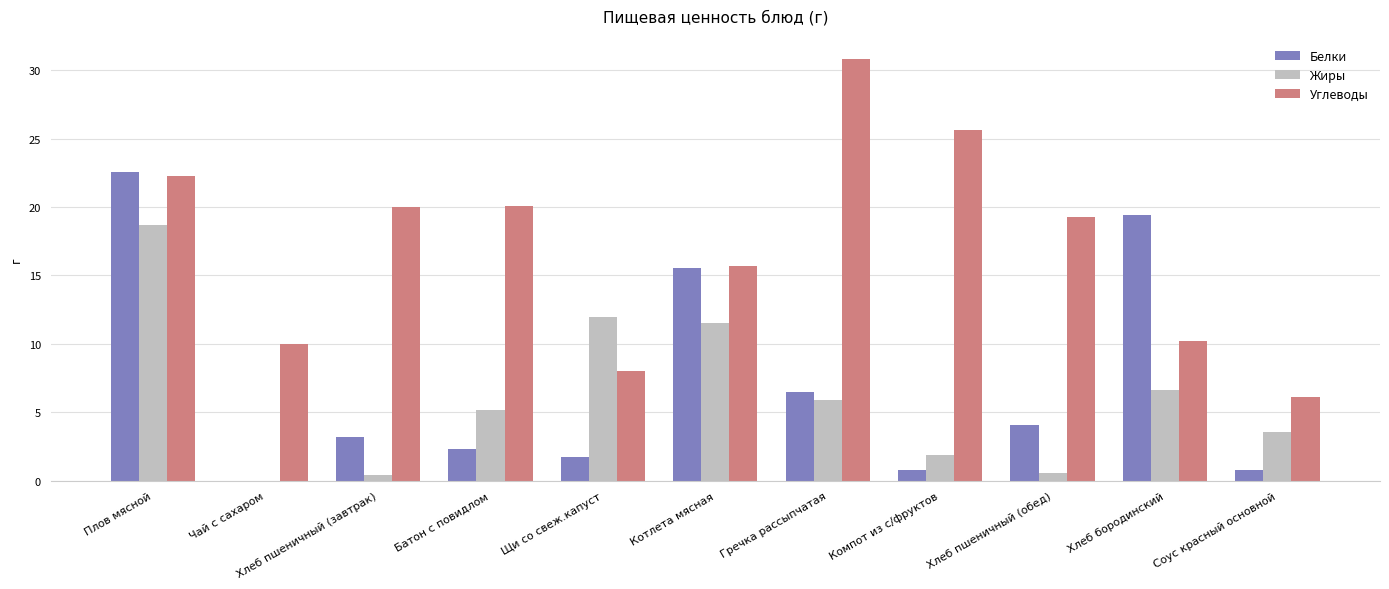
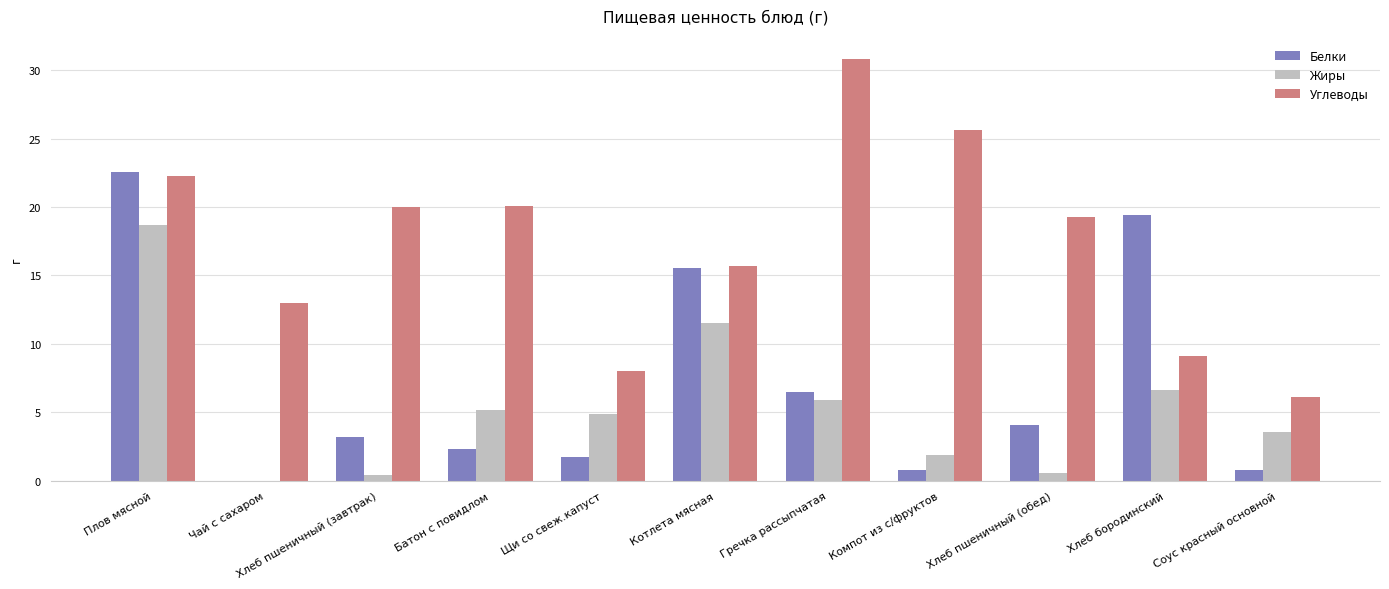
  {
    "Белки": {
      "Плов мясной": 22.5,
      "Чай с сахаром": 0.0,
      "Хлеб пшеничный (завтрак)": 3.2,
      "Батон с повидлом": 2.3,
      "Щи со свеж.капуст": 1.8,
      "Котлета мясная": 15.6,
      "Гречка рассыпчатая": 6.5,
      "Компот из с/фруктов": 0.8,
      "Хлеб пшеничный (обед)": 4.1,
      "Хлеб бородинский": 19.4,
      "Соус красный основной": 0.8
    },
    "Жиры": {
      "Плов мясной": 18.7,
      "Чай с сахаром": 0.0,
      "Хлеб пшеничный (завтрак)": 0.4,
      "Батон с повидлом": 5.2,
-     "Щи со свеж.капуст": 12.0,
+     "Щи со свеж.капуст": 4.9,
      "Котлета мясная": 11.6,
      "Гречка рассыпчатая": 5.9,
      "Компот из с/фруктов": 1.9,
      "Хлеб пшеничный (обед)": 0.6,
      "Хлеб бородинский": 6.6,
      "Соус красный основной": 3.6
    },
    "Углеводы": {
      "Плов мясной": 22.3,
-     "Чай с сахаром": 10,
+     "Чай с сахаром": 13,
      "Хлеб пшеничный (завтрак)": 20.0,
      "Батон с повидлом": 20.1,
      "Щи со свеж.капуст": 8.0,
      "Котлета мясная": 15.7,
      "Гречка рассыпчатая": 30.8,
      "Компот из с/фруктов": 25.6,
      "Хлеб пшеничный (обед)": 19.3,
-     "Хлеб бородинский": 10.2,
+     "Хлеб бородинский": 9.1,
      "Соус красный основной": 6.1
    }
  }
